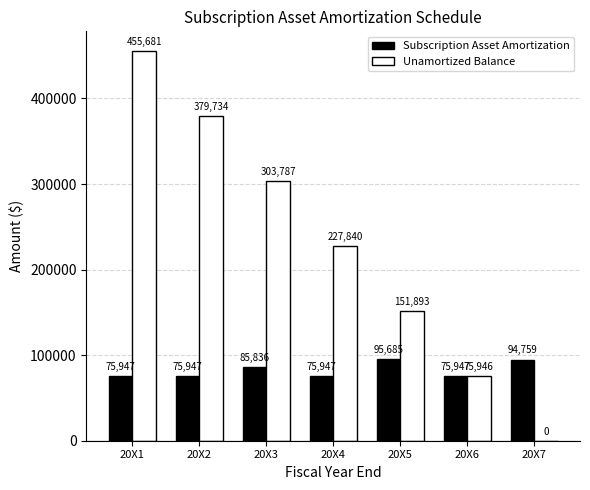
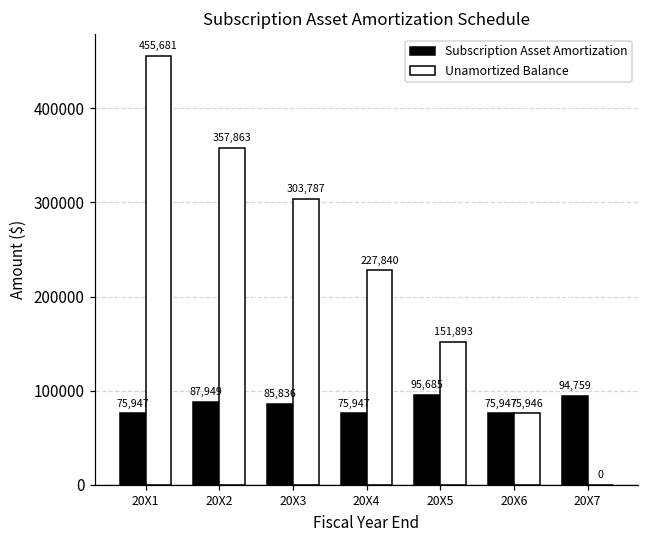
  {
    "Subscription Asset Amortization": {
      "20X1": "75,947",
-     "20X2": "75,947",
+     "20X2": "87,949",
      "20X3": "85,836",
      "20X4": "75,947",
      "20X5": "95,685",
      "20X7": "94,759"
    },
    "Unamortized Balance": {
      "20X1": "455,681",
-     "20X2": "379,734",
+     "20X2": "357,863",
      "20X3": "303,787",
      "20X4": "227,840",
      "20X5": "151,893",
      "20X7": "0"
    }
  }
